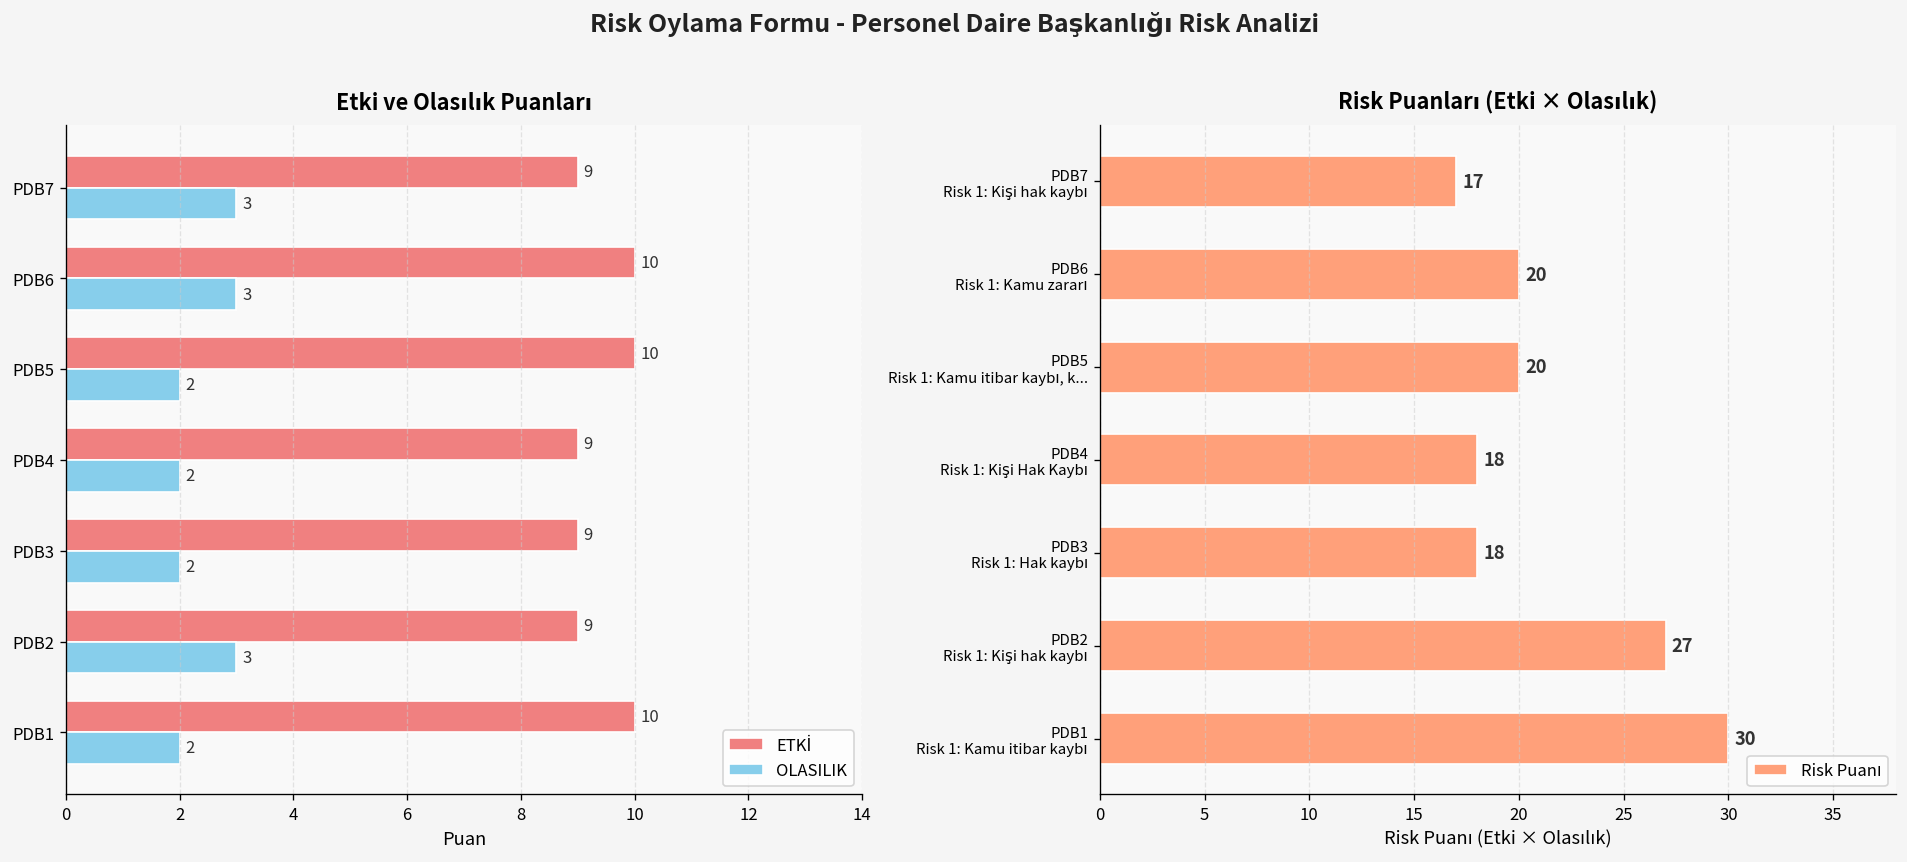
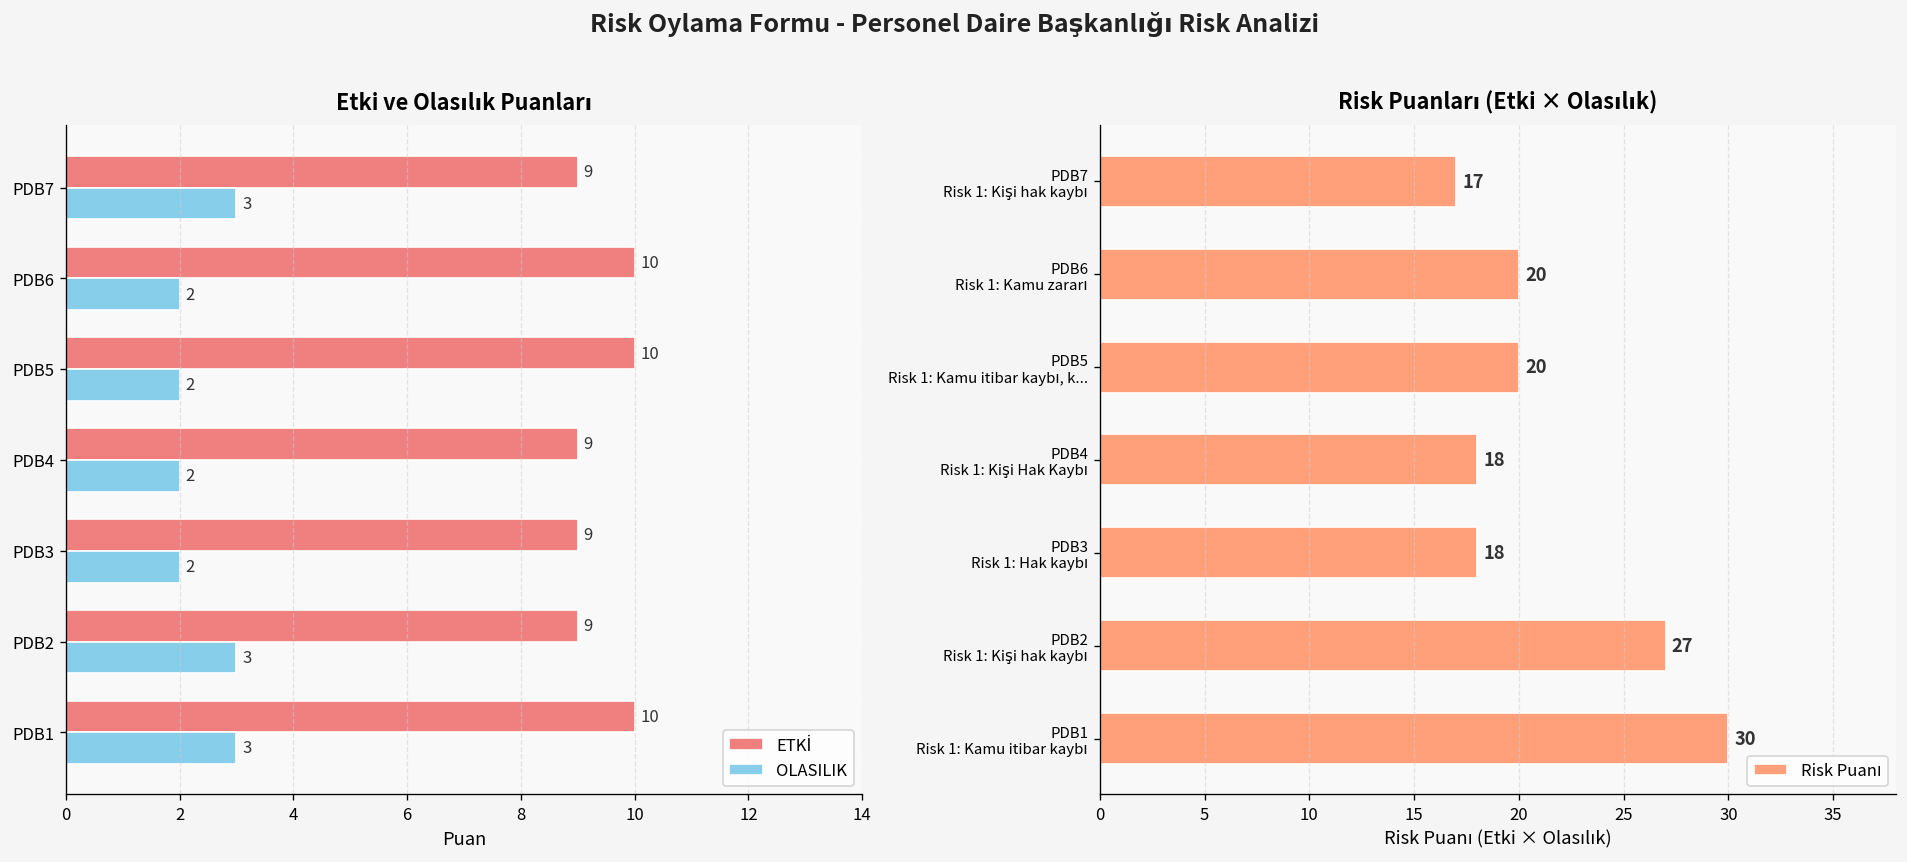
  {
    "Etki ve Olasılık Puanları": {
      "ETKİ": {
        "PDB7": 9,
        "PDB6": 10,
        "PDB5": 10,
        "PDB4": 9,
        "PDB3": 9,
        "PDB2": 9,
        "PDB1": 10
      },
      "OLASILIK": {
        "PDB7": 3,
-       "PDB6": 3,
+       "PDB6": 2,
        "PDB5": 2,
        "PDB4": 2,
        "PDB3": 2,
        "PDB2": 3,
-       "PDB1": 2
+       "PDB1": 3
      }
    },
    "Risk Puanları (Etki × Olasılık)": {
      "PDB7 Risk 1: Kişi hak kaybı": 17,
      "PDB6 Risk 1: Kamu zararı": 20,
      "PDB5 Risk 1: Kamu itibar kaybı, k...": 20,
      "PDB4 Risk 1: Kişi Hak Kaybı": 18,
      "PDB3 Risk 1: Hak kaybı": 18,
      "PDB2 Risk 1: Kişi hak kaybı": 27,
      "PDB1 Risk 1: Kamu itibar kaybı": 30
    }
  }
